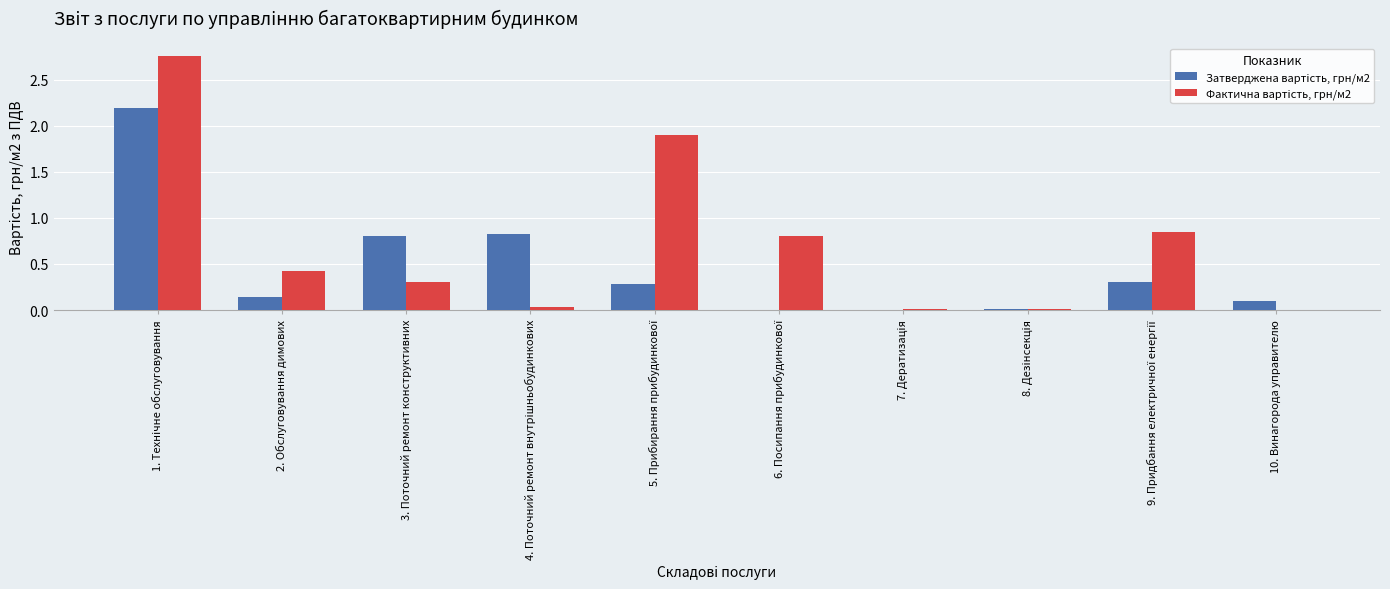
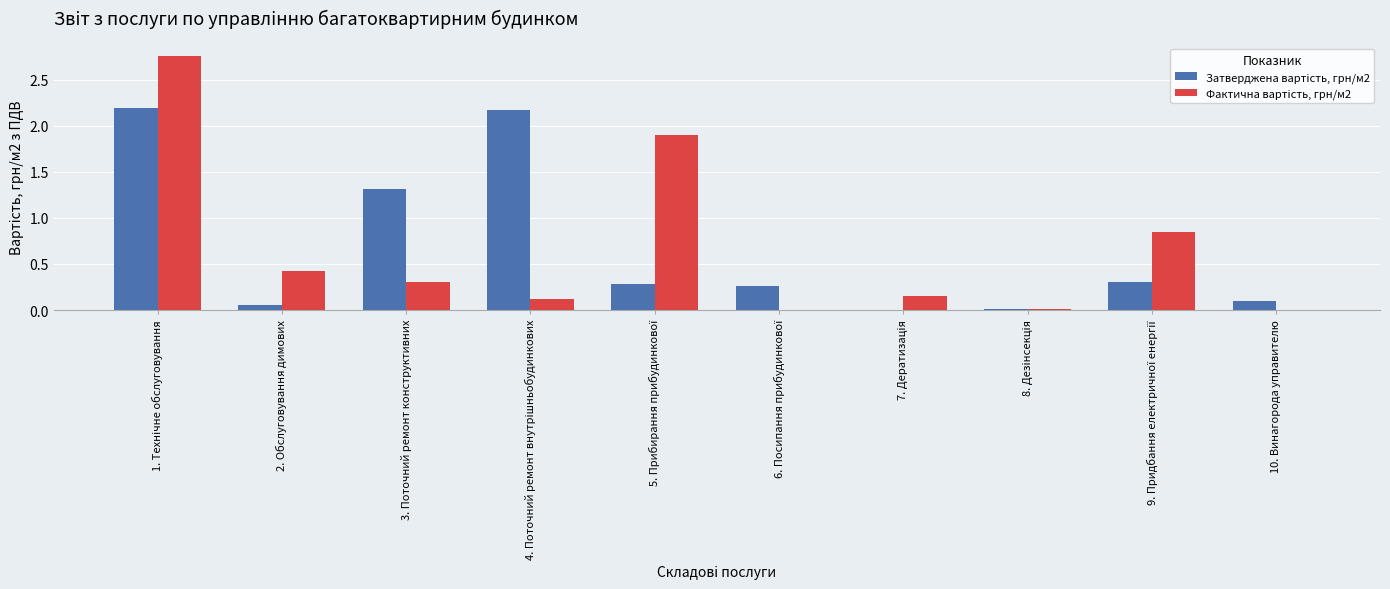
  {
    "Затверджена вартість, грн/м2": {
      "1. Технічне обслуговування": 2.2,
-     "2. Обслуговування димових": 0.15,
-     "3. Поточний ремонт конструктивних": 0.8,
-     "4. Поточний ремонт внутрішньобудинкових": 0.8,
+     "2. Обслуговування димових": 0.06,
+     "3. Поточний ремонт конструктивних": 1.3,
+     "4. Поточний ремонт внутрішньобудинкових": 2.2,
      "5. Прибирання прибудинкової": 0.3,
-     "6. Посипання прибудинкової": 0.0,
+     "6. Посипання прибудинкової": 0.3,
      "9. Придбання електричної енергії": 0.3,
      "10. Винагорода управителю": 0.1
    },
    "Фактична вартість, грн/м2": {
      "1. Технічне обслуговування": 2.8,
      "2. Обслуговування димових": 0.4,
      "3. Поточний ремонт конструктивних": 0.3,
-     "4. Поточний ремонт внутрішньобудинкових": 0.0,
+     "4. Поточний ремонт внутрішньобудинкових": 0.1,
      "5. Прибирання прибудинкової": 1.9,
-     "6. Посипання прибудинкової": 0.8,
-     "7. Дератизація": 0.0,
+     "6. Посипання прибудинкової": 0.0,
+     "7. Дератизація": 0.1,
      "9. Придбання електричної енергії": 0.8,
      "10. Винагорода управителю": 0.0
    }
  }
